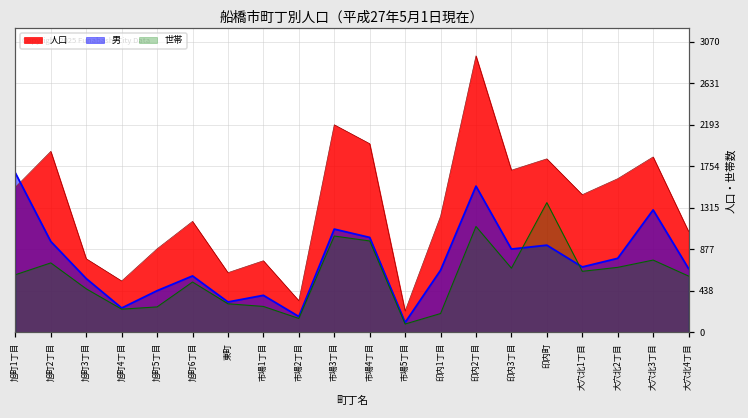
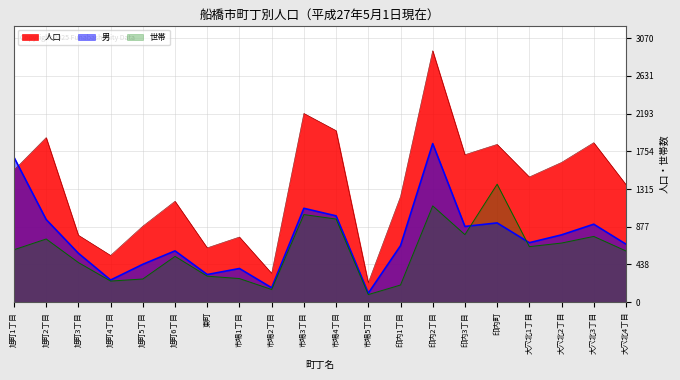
  {
    "人口": {
      "旭町1丁目": 1500,
      "旭町2丁目": 1900,
      "旭町3丁目": 800,
      "旭町4丁目": 500,
      "旭町5丁目": 900,
      "旭町6丁目": 1200,
      "東町": 600,
      "市場1丁目": 800,
      "市場2丁目": 300,
      "市場3丁目": 2200,
      "市場4丁目": 2000,
      "市場5丁目": 200,
      "印内1丁目": 1200,
      "印内2丁目": 2900,
      "印内3丁目": 1700,
      "印内町": 1800,
      "大穴北1丁目": 1500,
      "大穴北2丁目": 1600,
      "大穴北3丁目": 1900,
-     "大穴北4丁目": 1100
+     "大穴北4丁目": 1400
    },
    "男": {
      "旭町1丁目": 1700,
      "旭町2丁目": 1000,
      "旭町3丁目": 600,
      "旭町5丁目": 400,
      "旭町6丁目": 600,
      "市場1丁目": 400,
      "市場3丁目": 1100,
      "市場4丁目": 1000,
      "印内1丁目": 700,
-     "印内2丁目": 1500,
+     "印内2丁目": 1800,
      "印内3丁目": 900,
      "印内町": 900,
      "大穴北1丁目": 700,
      "大穴北2丁目": 800,
-     "大穴北3丁目": 1300,
+     "大穴北3丁目": 900,
      "大穴北4丁目": 700
    },
    "世帯": {
      "旭町1丁目": 600,
      "旭町2丁目": 700,
      "旭町3丁目": 500,
      "旭町5丁目": 300,
      "旭町6丁目": 500,
      "市場1丁目": 300,
      "市場3丁目": 1000,
      "市場4丁目": 1000,
      "印内1丁目": 200,
      "印内2丁目": 1100,
-     "印内3丁目": 700,
+     "印内3丁目": 800,
      "印内町": 1400,
      "大穴北1丁目": 600,
      "大穴北2丁目": 700,
      "大穴北3丁目": 800,
      "大穴北4丁目": 600
    }
  }
